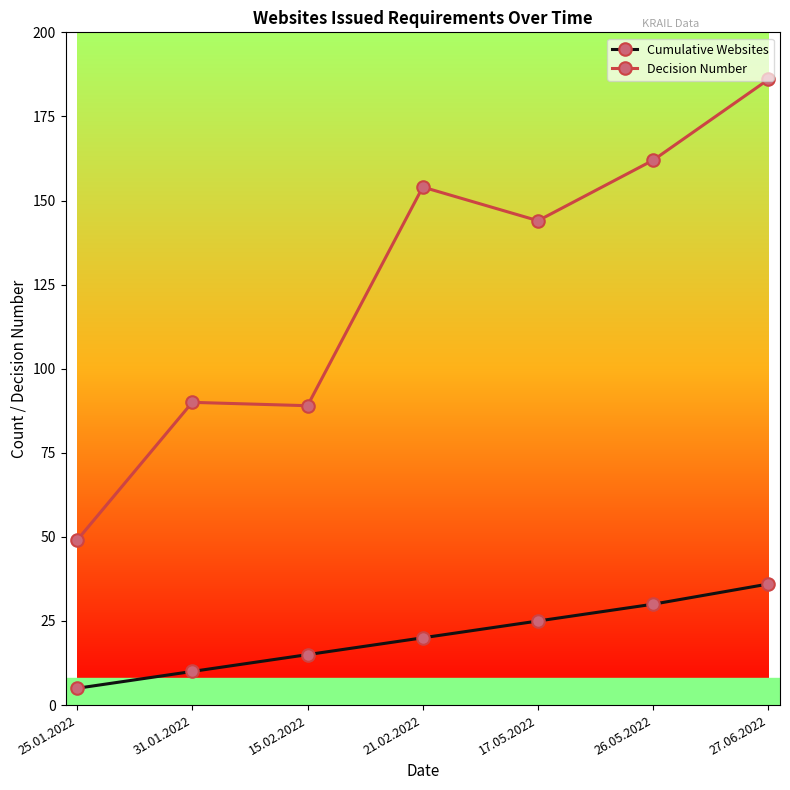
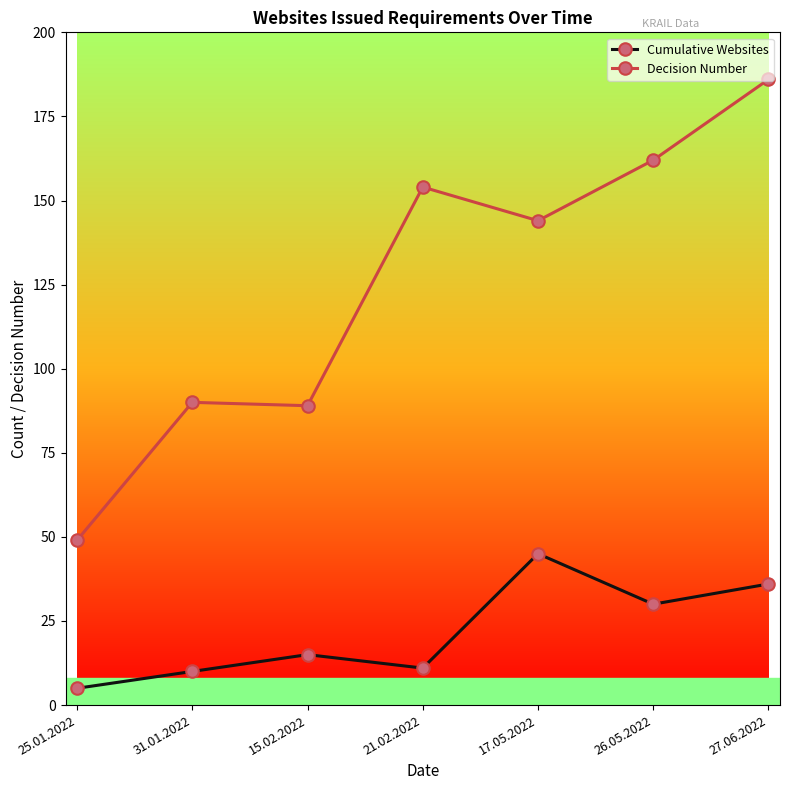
  {
    "Cumulative Websites": {
      "31.01.2022": 10,
      "15.02.2022": 15,
-     "21.02.2022": 20,
-     "17.05.2022": 25,
+     "21.02.2022": 11,
+     "17.05.2022": 45,
      "26.05.2022": 30,
      "27.06.2022": 36
    },
    "Decision Number": {
      "25.01.2022": 49,
      "31.01.2022": 90,
      "15.02.2022": 89,
      "21.02.2022": 154,
      "17.05.2022": 144,
      "26.05.2022": 162
    }
  }
